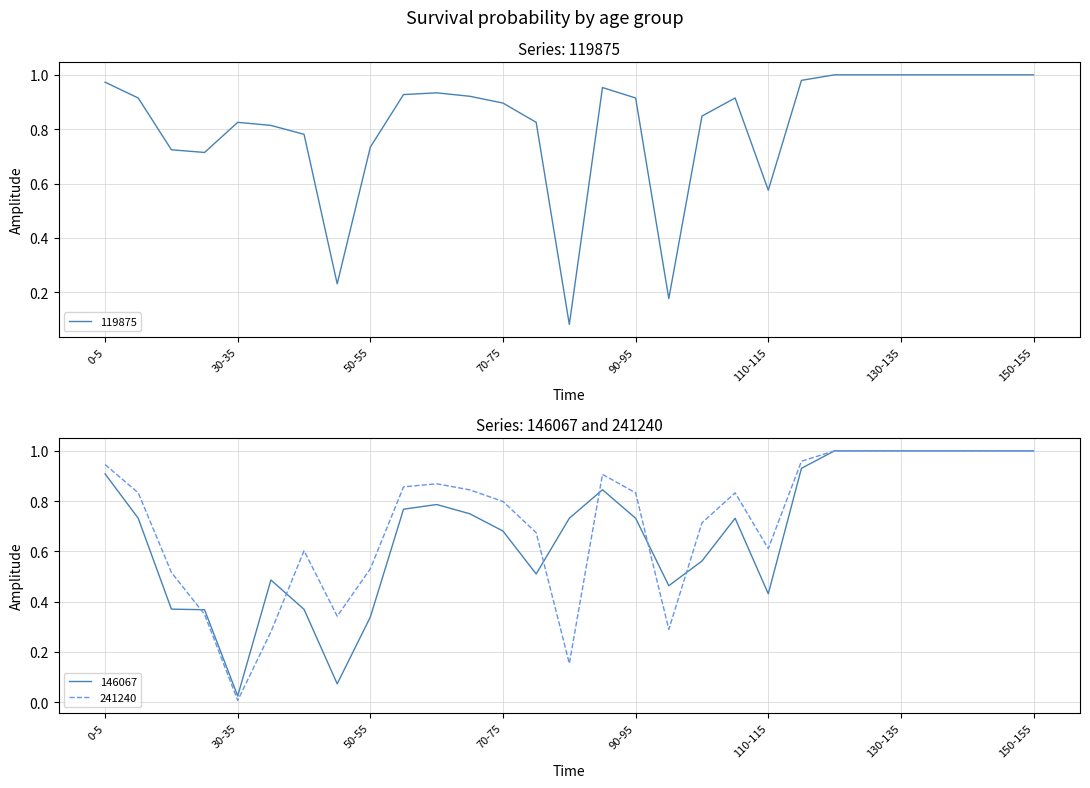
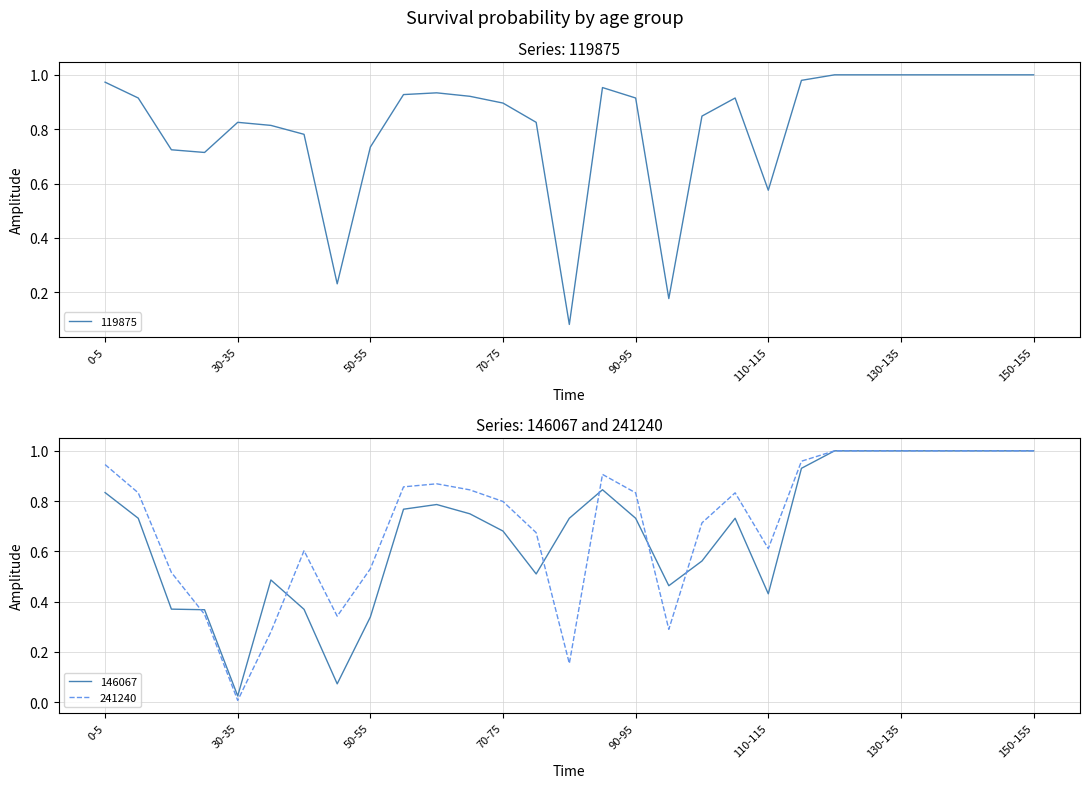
  {
    "Series: 119875": {
      "0-5": 0.97,
      "30-35": 0.83,
      "50-55": 0.73,
      "70-75": 0.90,
      "90-95": 0.91,
      "110-115": 0.58,
      "130-135": 1.00,
      "150-155": 1.00
    },
    "Series: 146067 and 241240": {
      "146067": {
-       "0-5": 0.91,
+       "0-5": 0.83,
        "30-35": 0.02,
        "50-55": 0.34,
        "70-75": 0.68,
        "90-95": 0.73,
        "110-115": 0.43
      },
      "241240": {
        "0-5": 0.95,
        "30-35": 0.01,
        "50-55": 0.53,
        "70-75": 0.80,
        "90-95": 0.83,
        "110-115": 0.61
      }
    }
  }
